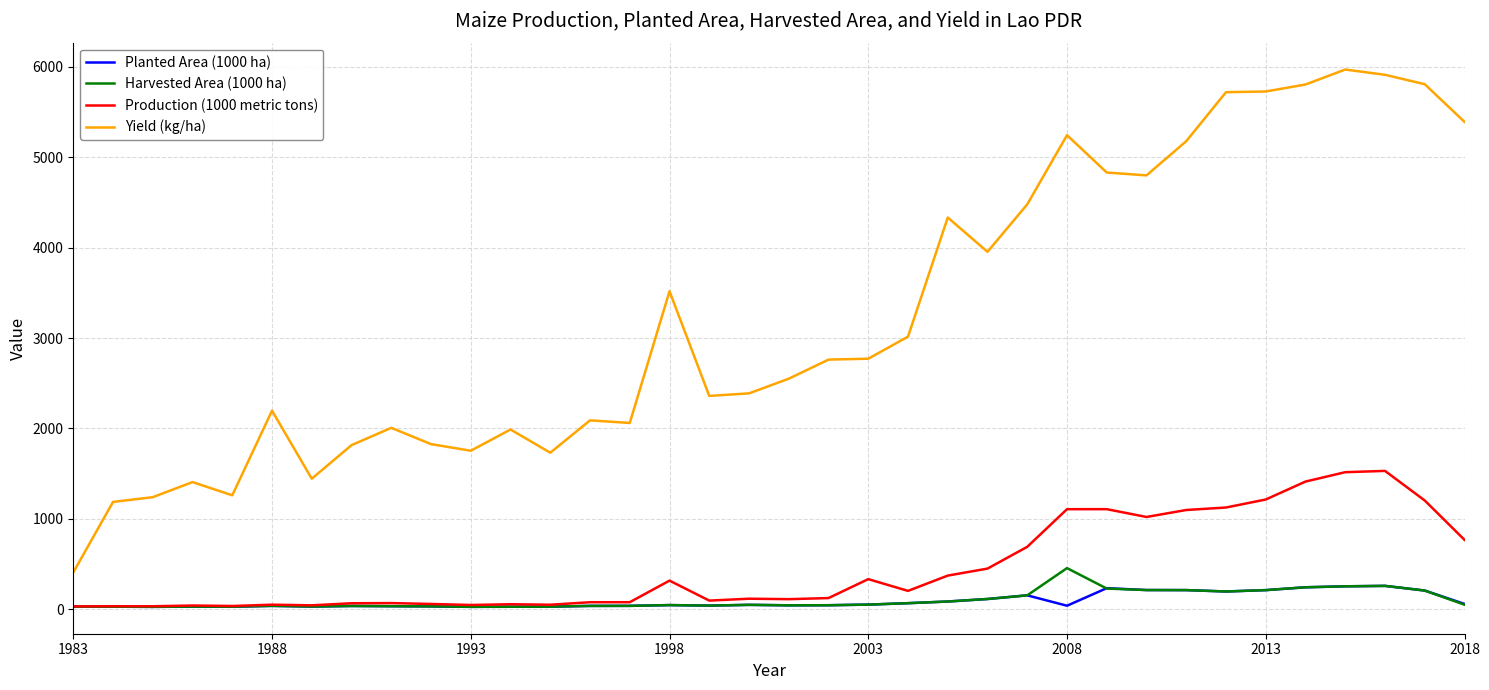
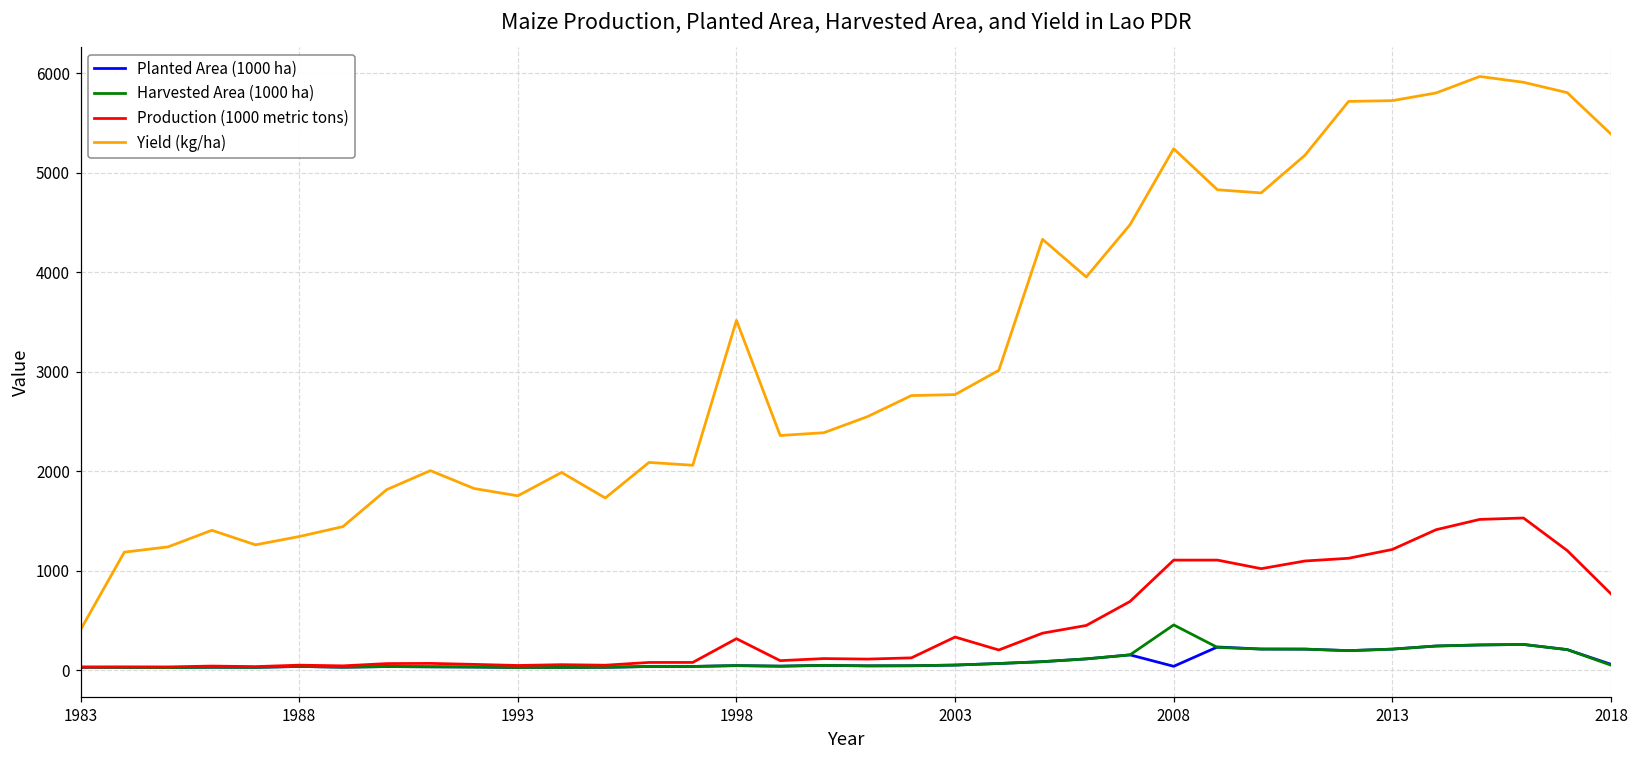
  {
    "Planted Area (1000 ha)": {
      "2008": 0
    },
    "Harvested Area (1000 ha)": {
      "2008": 500
    },
    "Production (1000 metric tons)": {
      "1998": 300,
      "2003": 300,
      "2008": 1100,
      "2013": 1200,
      "2018": 800
    },
    "Yield (kg/ha)": {
      "1983": 400,
-     "1988": 2200,
+     "1988": 1300,
      "1993": 1800,
      "1998": 3500,
      "2003": 2800,
      "2008": 5200,
      "2013": 5700,
      "2018": 5400
    }
  }
